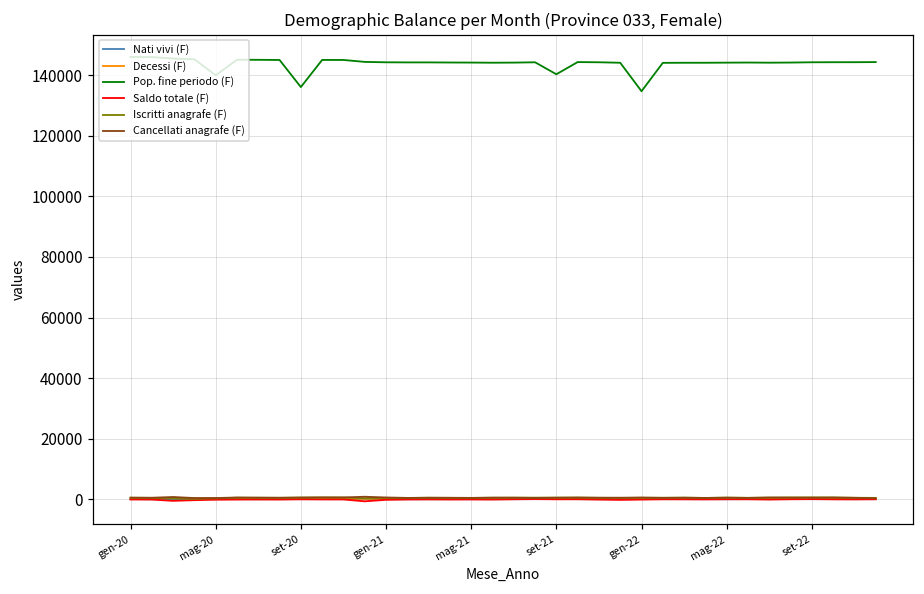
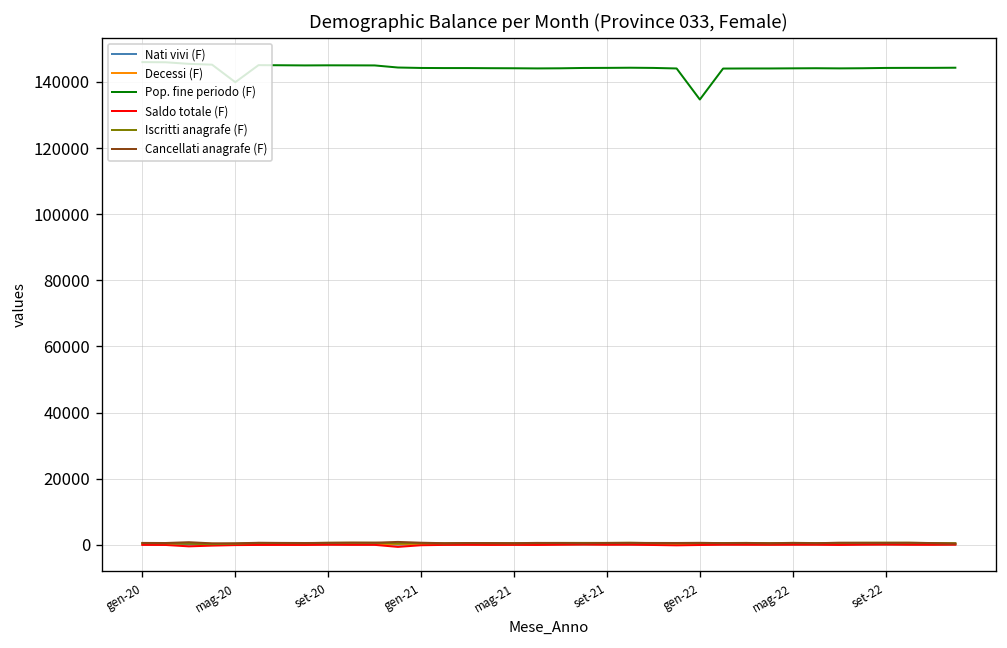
  {
    "Pop. fine periodo (F)": {
-     "set-20": 136000,
+     "set-20": 145000,
      "gen-21": 144000,
      "mag-21": 144000,
-     "set-21": 140000,
+     "set-21": 144000,
      "gen-22": 135000,
      "mag-22": 144000,
      "set-22": 144000
    }
  }
